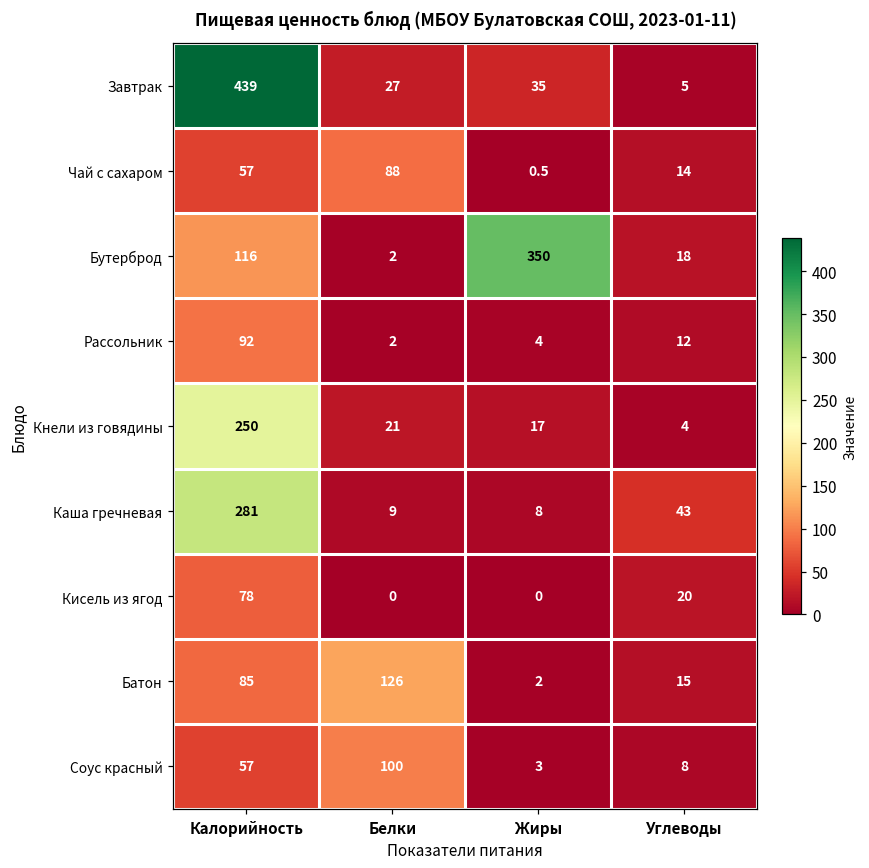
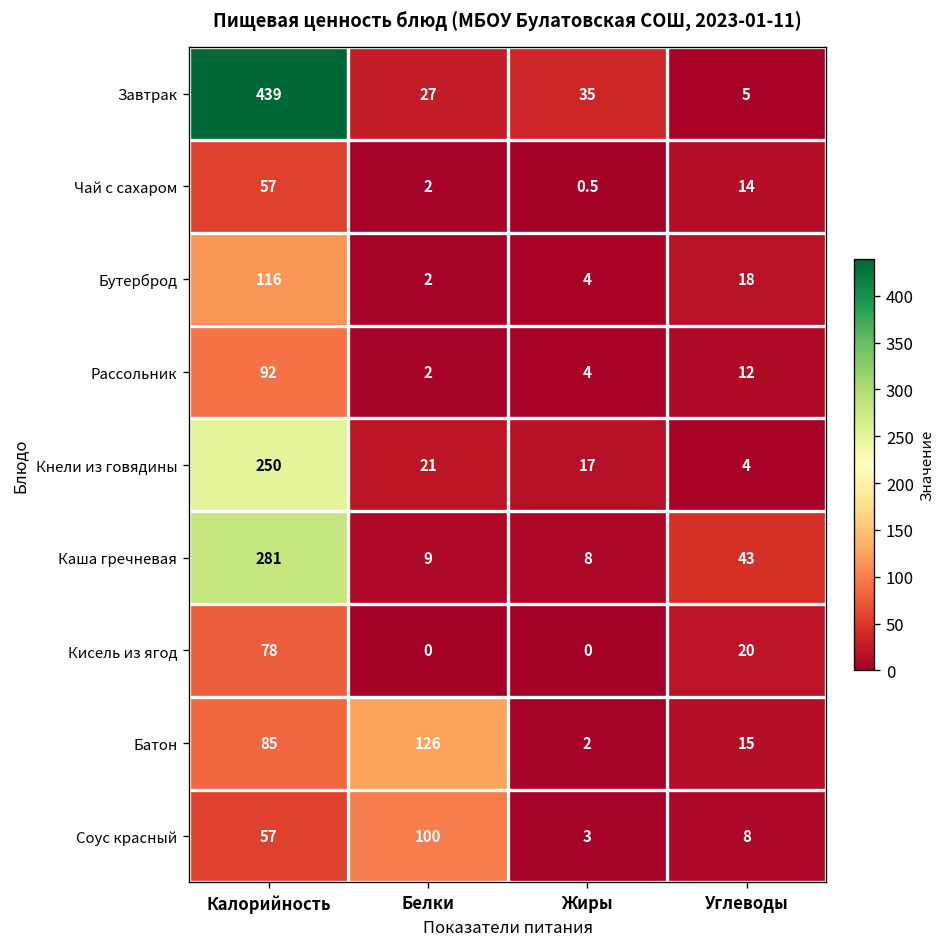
  {
    "Завтрак": {
      "Калорийность": 439,
      "Белки": 27,
      "Жиры": 35,
      "Углеводы": 5
    },
    "Чай с сахаром": {
      "Калорийность": 57,
-     "Белки": 88,
+     "Белки": 2,
      "Жиры": 0.5,
      "Углеводы": 14
    },
    "Бутерброд": {
      "Калорийность": 116,
      "Белки": 2,
-     "Жиры": 350,
+     "Жиры": 4,
      "Углеводы": 18
    },
    "Рассольник": {
      "Калорийность": 92,
      "Белки": 2,
      "Жиры": 4,
      "Углеводы": 12
    },
    "Кнели из говядины": {
      "Калорийность": 250,
      "Белки": 21,
      "Жиры": 17,
      "Углеводы": 4
    },
    "Каша гречневая": {
      "Калорийность": 281,
      "Белки": 9,
      "Жиры": 8,
      "Углеводы": 43
    },
    "Кисель из ягод": {
      "Калорийность": 78,
      "Белки": 0,
      "Жиры": 0,
      "Углеводы": 20
    },
    "Батон": {
      "Калорийность": 85,
      "Белки": 126,
      "Жиры": 2,
      "Углеводы": 15
    },
    "Соус красный": {
      "Калорийность": 57,
      "Белки": 100,
      "Жиры": 3,
      "Углеводы": 8
    }
  }
